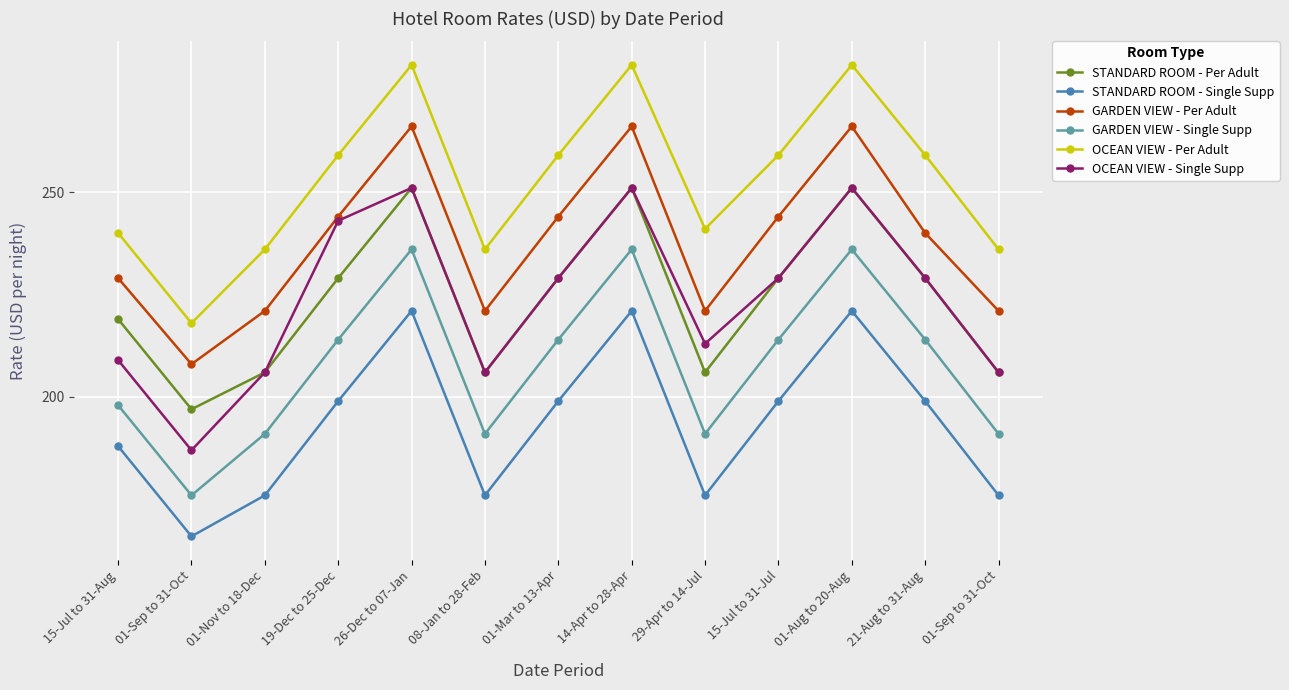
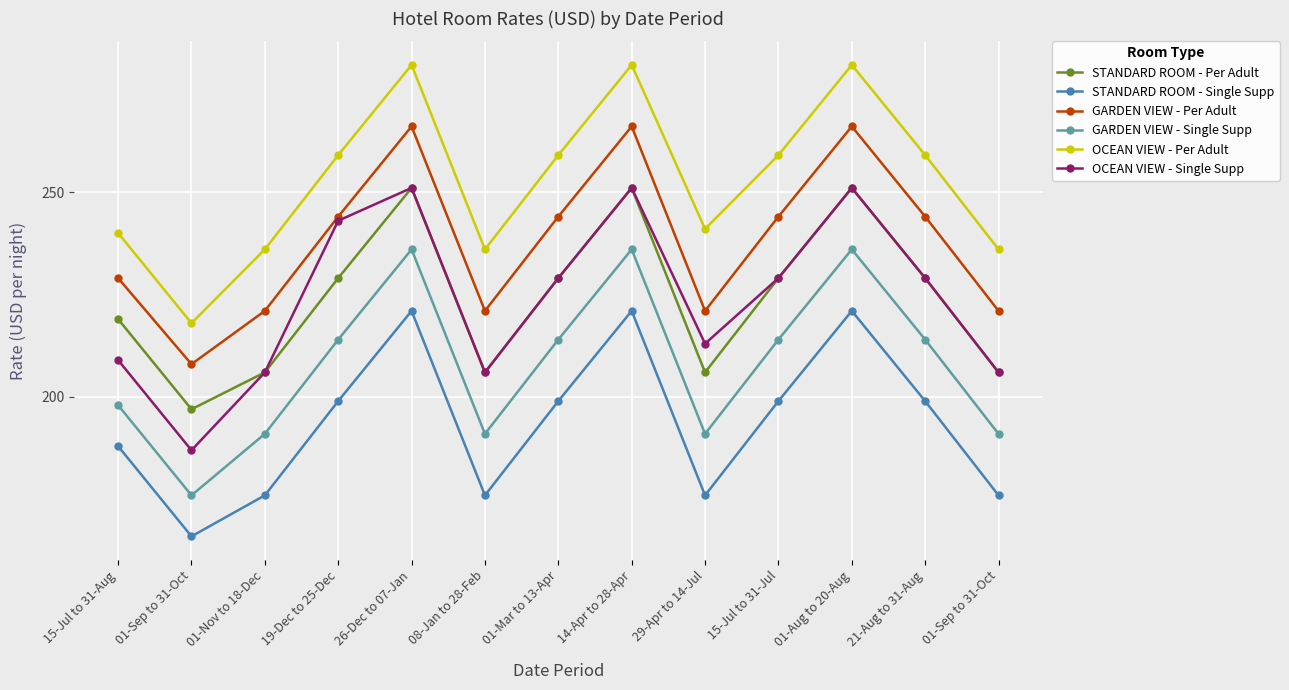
  {
    "STANDARD ROOM - Per Adult": {
      "15-Jul to 31-Aug": 219,
      "19-Dec to 25-Dec": 229,
      "29-Apr to 14-Jul": 206
    },
    "GARDEN VIEW - Per Adult": {
      "15-Jul to 31-Aug": 229,
      "01-Nov to 18-Dec": 221,
      "19-Dec to 25-Dec": 244,
      "26-Dec to 07-Jan": 266,
      "08-Jan to 28-Feb": 221,
      "01-Mar to 13-Apr": 244,
      "14-Apr to 28-Apr": 266,
      "29-Apr to 14-Jul": 221,
      "15-Jul to 31-Jul": 244,
      "01-Aug to 20-Aug": 266,
-     "21-Aug to 31-Aug": 240
+     "21-Aug to 31-Aug": 244
    },
    "OCEAN VIEW - Per Adult": {
      "15-Jul to 31-Aug": 240,
      "01-Nov to 18-Dec": 236,
      "19-Dec to 25-Dec": 259,
      "26-Dec to 07-Jan": 281,
      "08-Jan to 28-Feb": 236,
      "01-Mar to 13-Apr": 259,
      "14-Apr to 28-Apr": 281,
      "29-Apr to 14-Jul": 241,
      "15-Jul to 31-Jul": 259,
      "01-Aug to 20-Aug": 281,
      "21-Aug to 31-Aug": 259
    },
    "OCEAN VIEW - Single Supp": {
      "15-Jul to 31-Aug": 209,
      "19-Dec to 25-Dec": 243,
      "29-Apr to 14-Jul": 213
    }
  }
